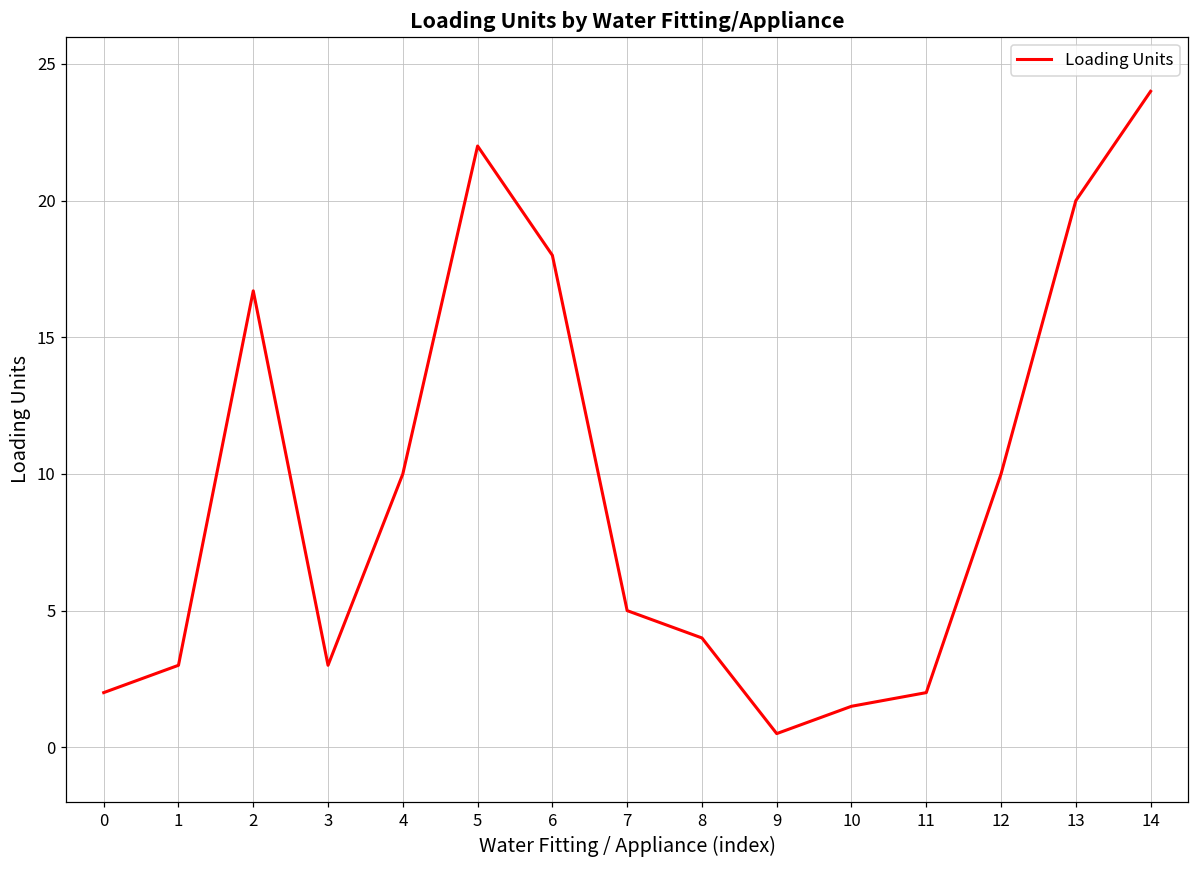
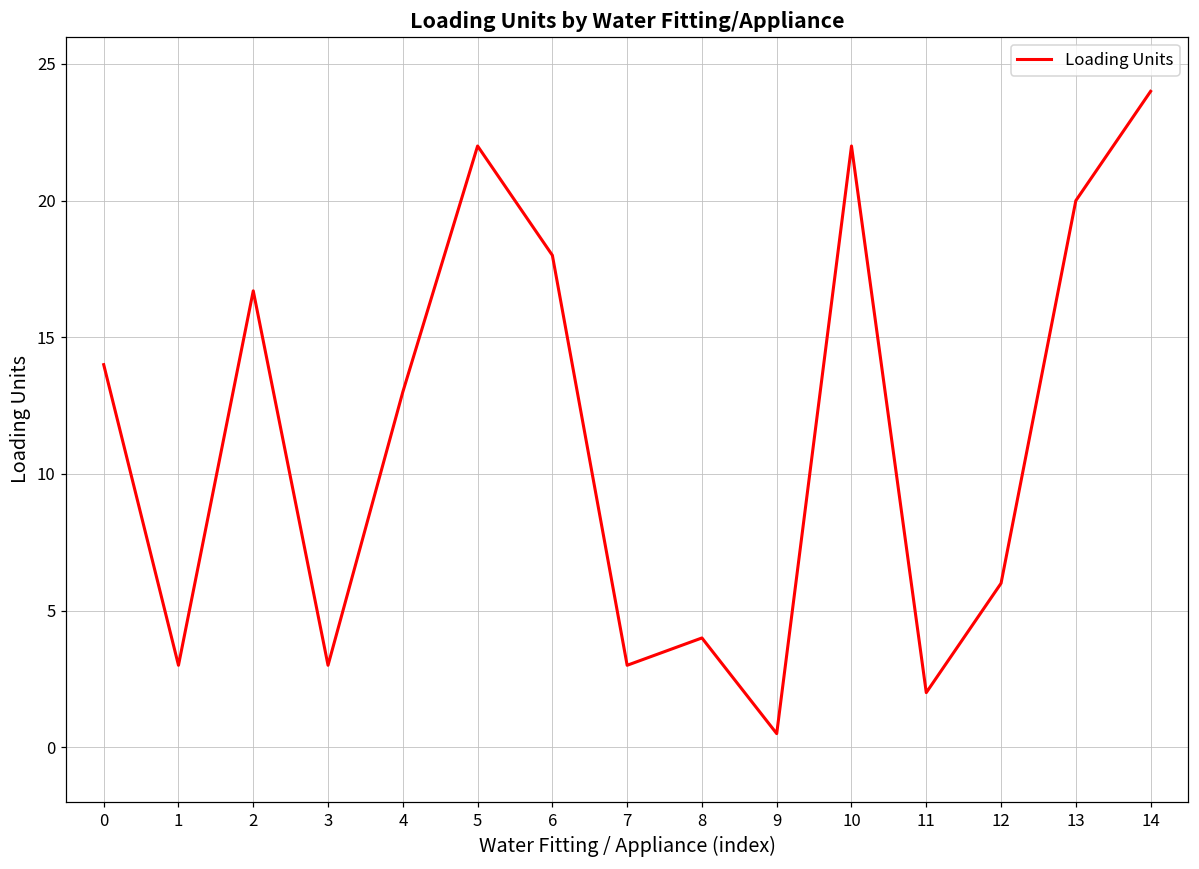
  {
-   "0": 2,
+   "0": 14,
    "1": 3.0,
    "2": 16.7,
    "3": 3.0,
-   "4": 10,
+   "4": 13,
    "5": 22.0,
    "6": 18.0,
-   "7": 5,
+   "7": 3,
    "8": 4.0,
    "9": 0.5,
-   "10": 1.5,
+   "10": 22.0,
    "11": 2.0,
-   "12": 10,
+   "12": 6,
    "13": 20.0,
    "14": 24.0
  }
